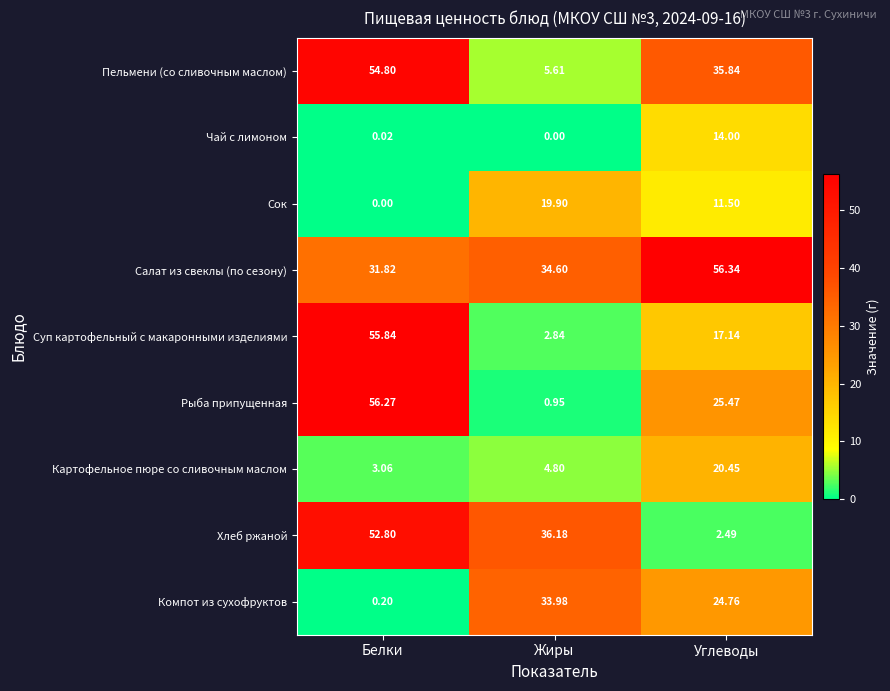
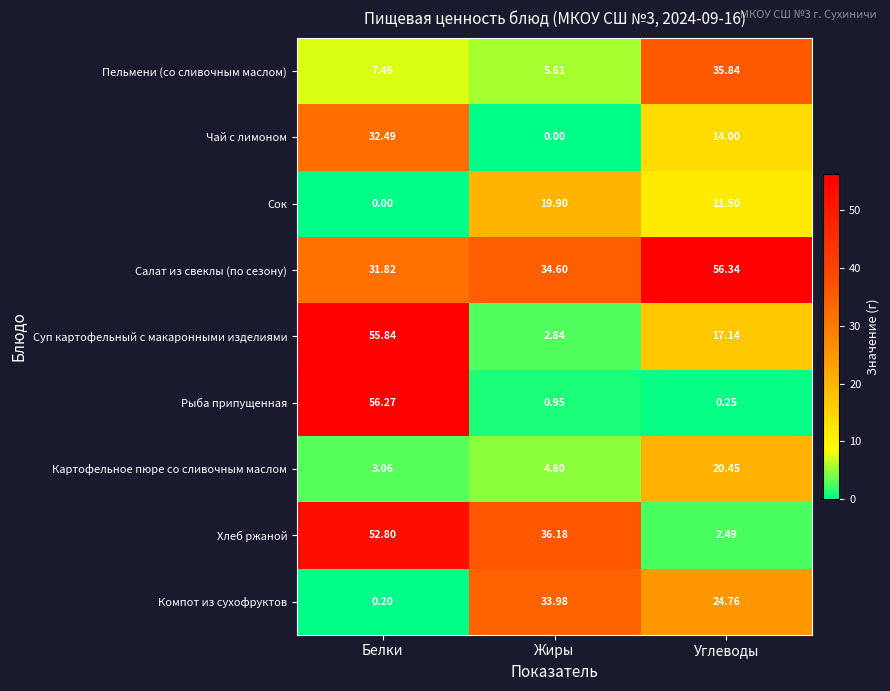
  {
    "Пельмени (со сливочным маслом)": {
-     "Белки": 54.80,
+     "Белки": 7.46,
      "Жиры": 5.61,
      "Углеводы": 35.84
    },
    "Чай с лимоном": {
-     "Белки": 0.02,
+     "Белки": 32.49,
      "Жиры": 0.00,
      "Углеводы": 14.00
    },
    "Сок": {
      "Белки": 0.00,
      "Жиры": 19.90,
      "Углеводы": 11.50
    },
    "Салат из свеклы (по сезону)": {
      "Белки": 31.82,
      "Жиры": 34.60,
      "Углеводы": 56.34
    },
    "Суп картофельный с макаронными изделиями": {
      "Белки": 55.84,
      "Жиры": 2.84,
      "Углеводы": 17.14
    },
    "Рыба припущенная": {
      "Белки": 56.27,
      "Жиры": 0.95,
-     "Углеводы": 25.47
+     "Углеводы": 0.25
    },
    "Картофельное пюре со сливочным маслом": {
      "Белки": 3.06,
      "Жиры": 4.80,
      "Углеводы": 20.45
    },
    "Хлеб ржаной": {
      "Белки": 52.80,
      "Жиры": 36.18,
      "Углеводы": 2.49
    },
    "Компот из сухофруктов": {
      "Белки": 0.20,
      "Жиры": 33.98,
      "Углеводы": 24.76
    }
  }
